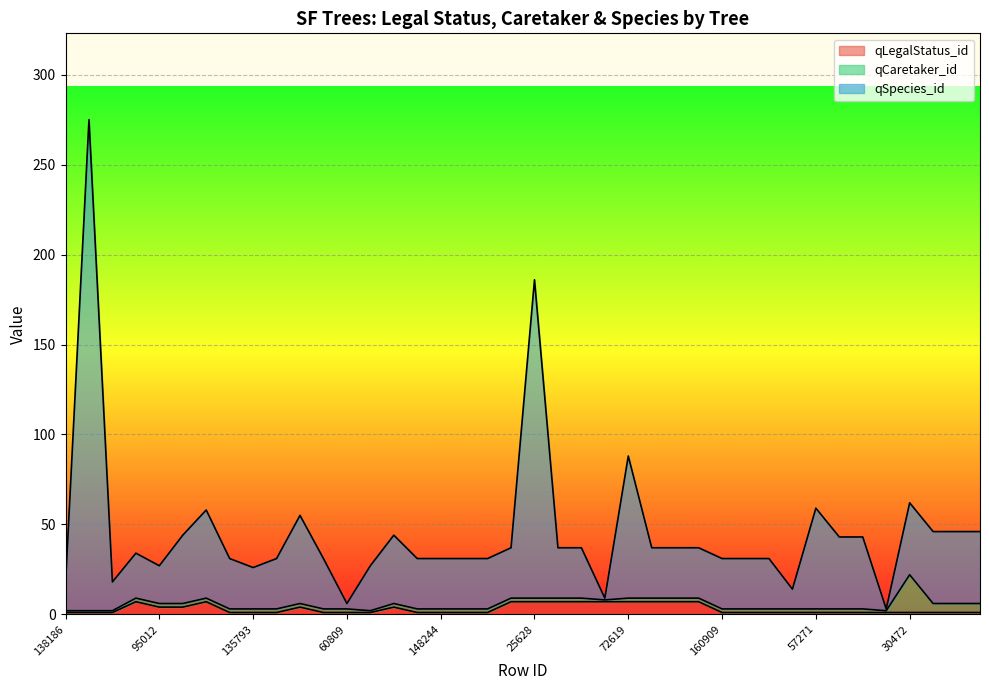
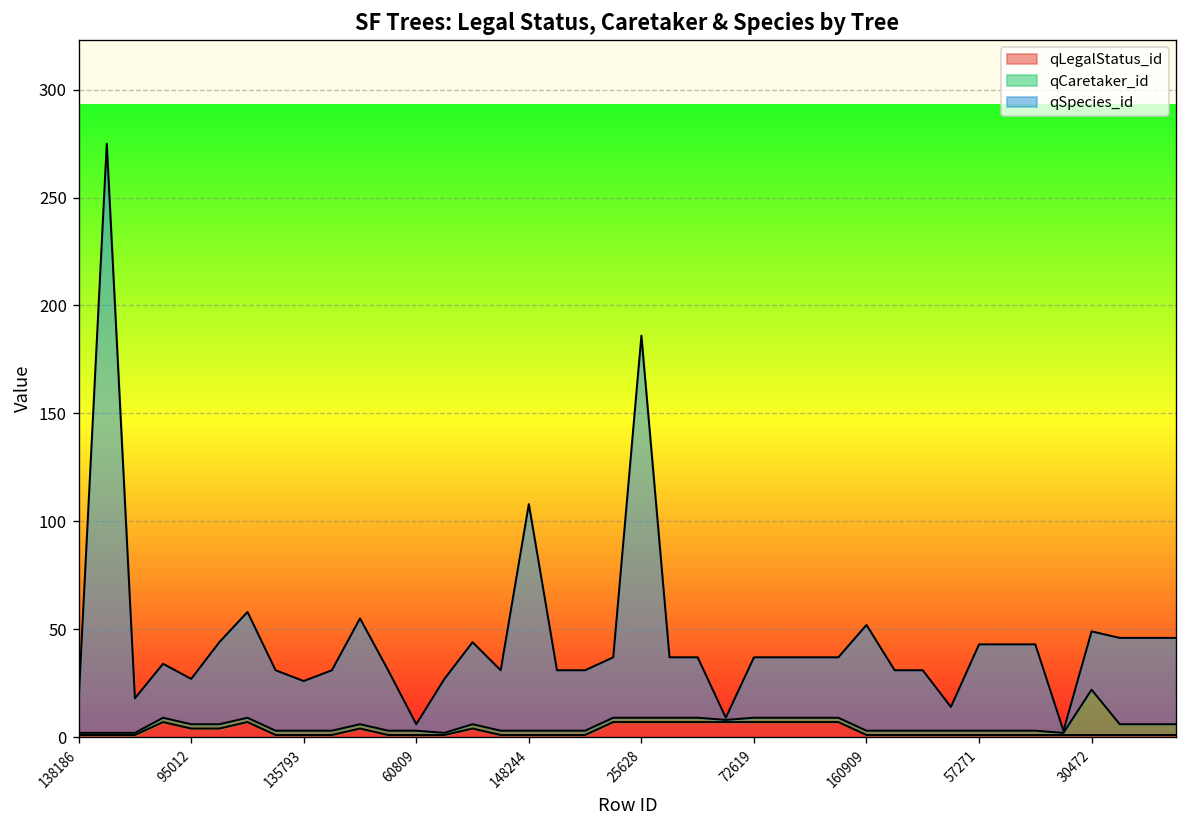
  {
    "qLegalStatus_id": {
      "95012": 4,
      "135793": 1,
      "60809": 1,
      "148244": 1,
      "25628": 7,
      "72619": 7,
      "160909": 1,
      "57271": 1,
      "30472": 1
    },
    "qCaretaker_id": {
      "95012": 2,
      "135793": 2,
      "60809": 2,
      "148244": 2,
      "25628": 2,
      "72619": 2,
      "160909": 2,
      "57271": 2,
      "30472": 21
    },
    "qSpecies_id": {
      "138186": 15,
      "95012": 21,
      "135793": 23,
      "60809": 3,
-     "148244": 28,
+     "148244": 105,
      "25628": 177,
-     "72619": 79,
-     "160909": 28,
-     "57271": 56,
-     "30472": 40
+     "72619": 28,
+     "160909": 49,
+     "57271": 40,
+     "30472": 27
    }
  }
